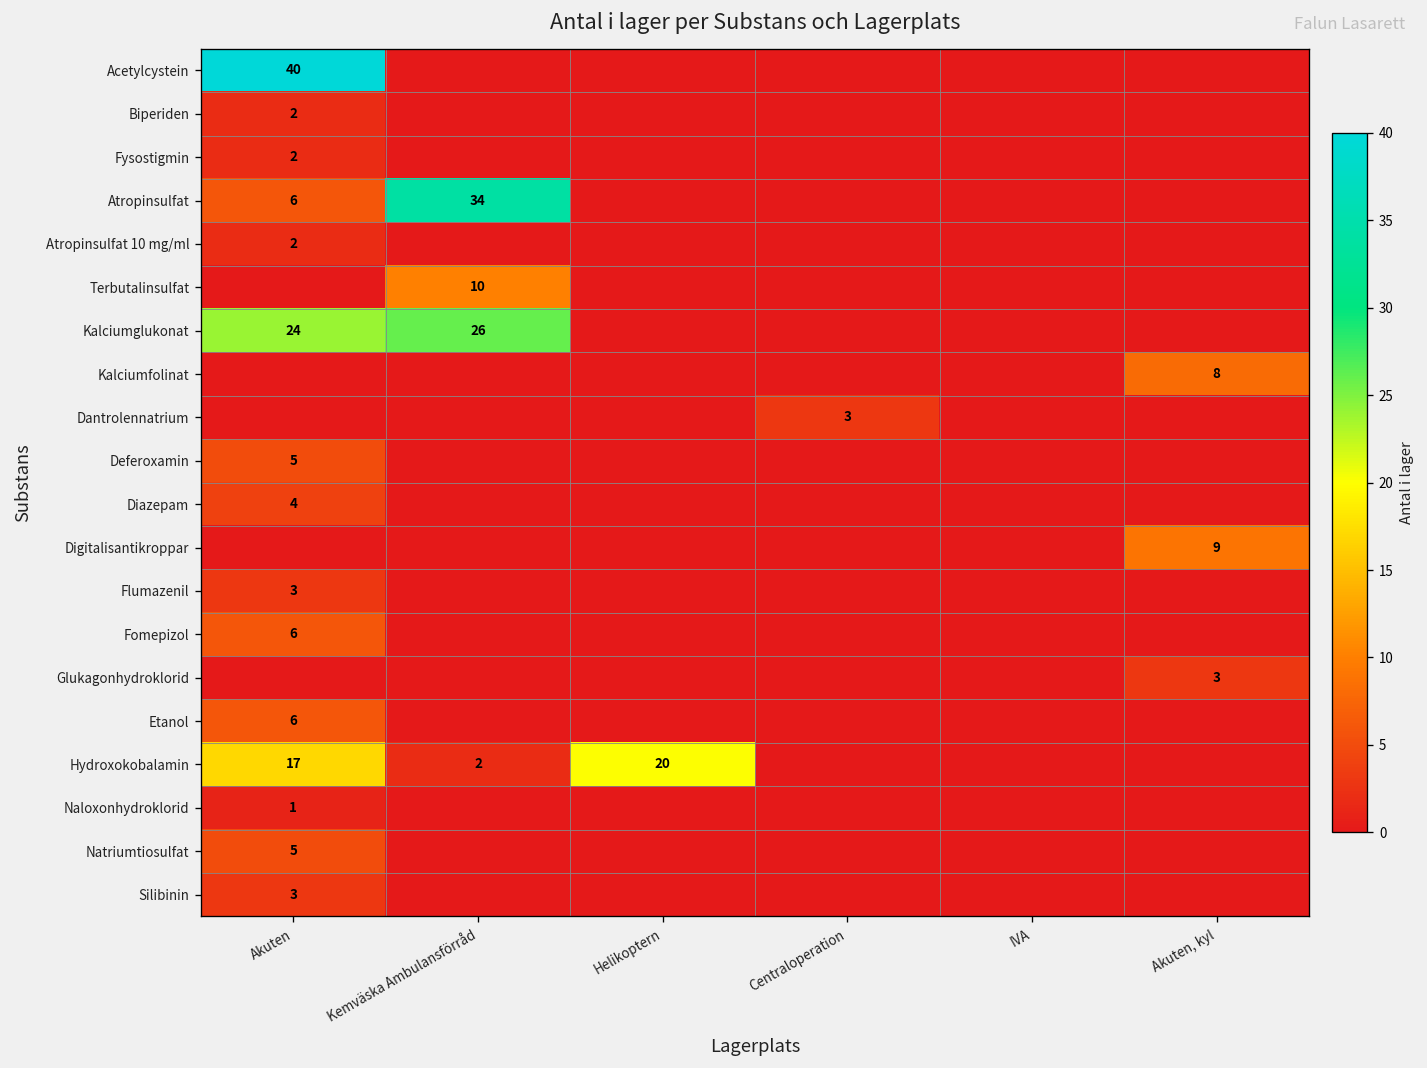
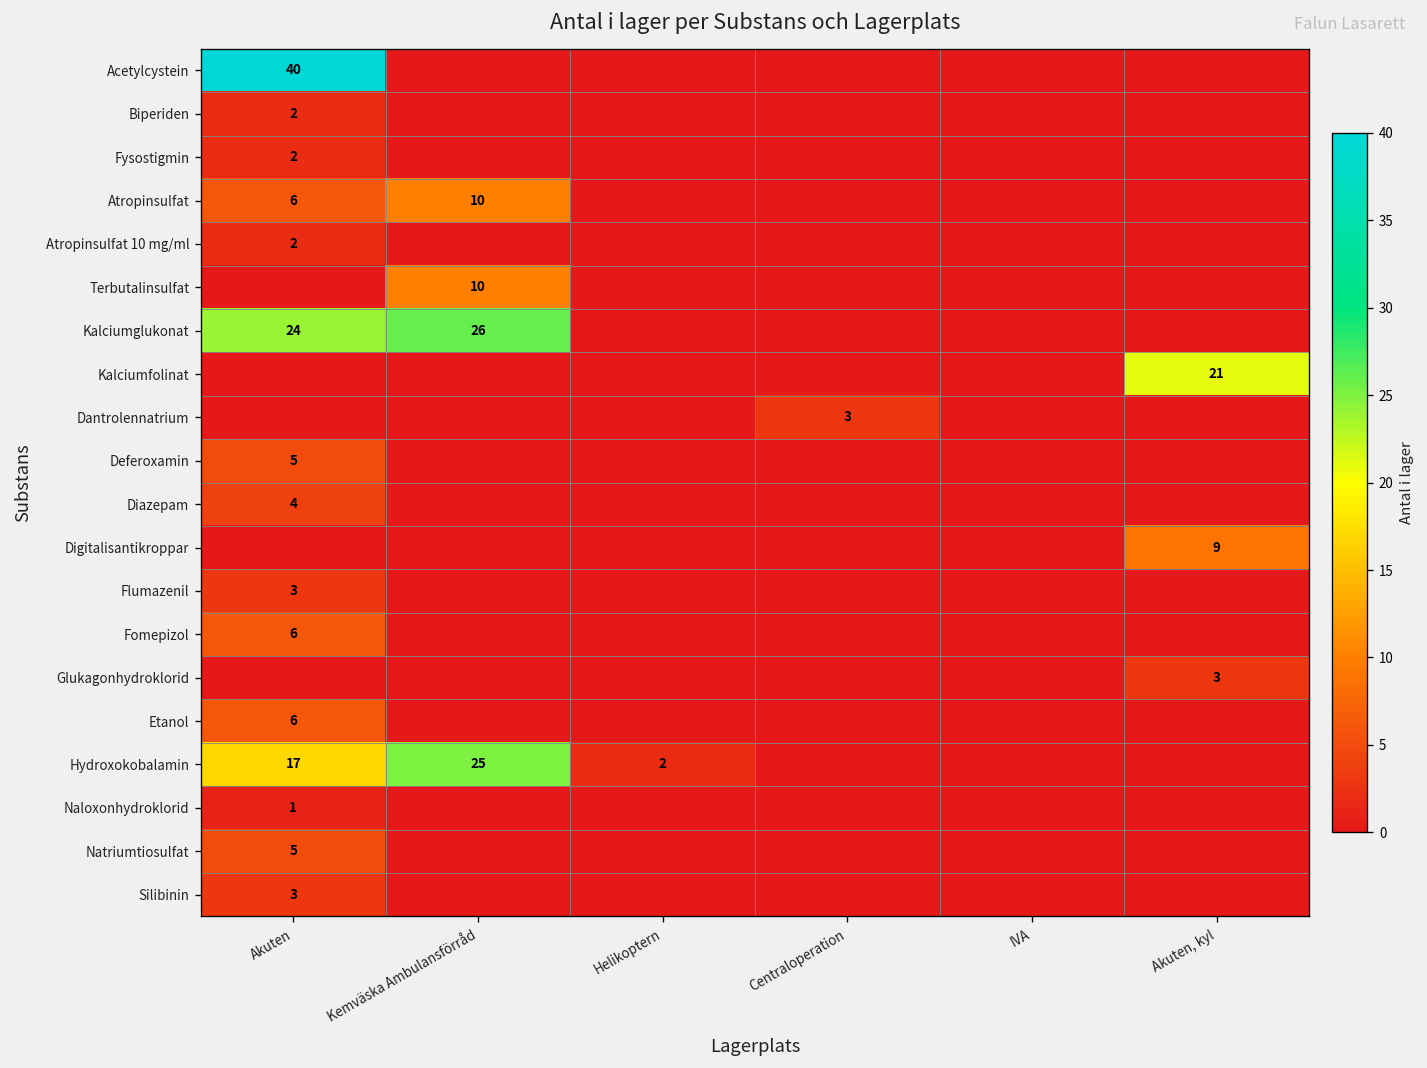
  {
    "Acetylcystein": {
      "Akuten": 40
    },
    "Biperiden": {
      "Akuten": 2
    },
    "Fysostigmin": {
      "Akuten": 2
    },
    "Atropinsulfat": {
      "Akuten": 6,
-     "Kemväska Ambulansförråd": 34
+     "Kemväska Ambulansförråd": 10
    },
    "Atropinsulfat 10 mg/ml": {
      "Akuten": 2
    },
    "Terbutalinsulfat": {
      "Kemväska Ambulansförråd": 10
    },
    "Kalciumglukonat": {
      "Akuten": 24,
      "Kemväska Ambulansförråd": 26
    },
    "Kalciumfolinat": {
-     "Akuten, kyl": 8
+     "Akuten, kyl": 21
    },
    "Dantrolennatrium": {
      "Centraloperation": 3
    },
    "Deferoxamin": {
      "Akuten": 5
    },
    "Diazepam": {
      "Akuten": 4
    },
    "Digitalisantikroppar": {
      "Akuten, kyl": 9
    },
    "Flumazenil": {
      "Akuten": 3
    },
    "Fomepizol": {
      "Akuten": 6
    },
    "Glukagonhydroklorid": {
      "Akuten, kyl": 3
    },
    "Etanol": {
      "Akuten": 6
    },
    "Hydroxokobalamin": {
      "Akuten": 17,
-     "Kemväska Ambulansförråd": 2,
-     "Helikoptern": 20
+     "Kemväska Ambulansförråd": 25,
+     "Helikoptern": 2
    },
    "Naloxonhydroklorid": {
      "Akuten": 1
    },
    "Natriumtiosulfat": {
      "Akuten": 5
    },
    "Silibinin": {
      "Akuten": 3
    }
  }
